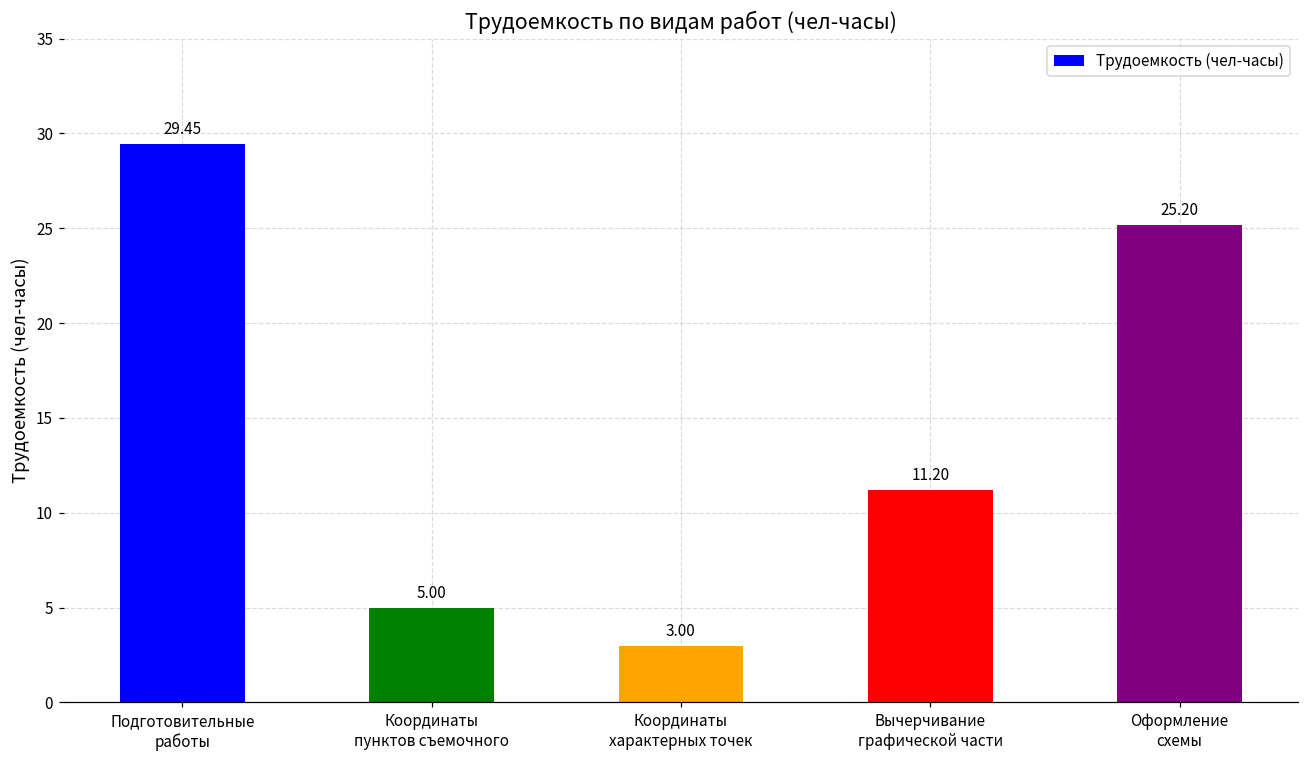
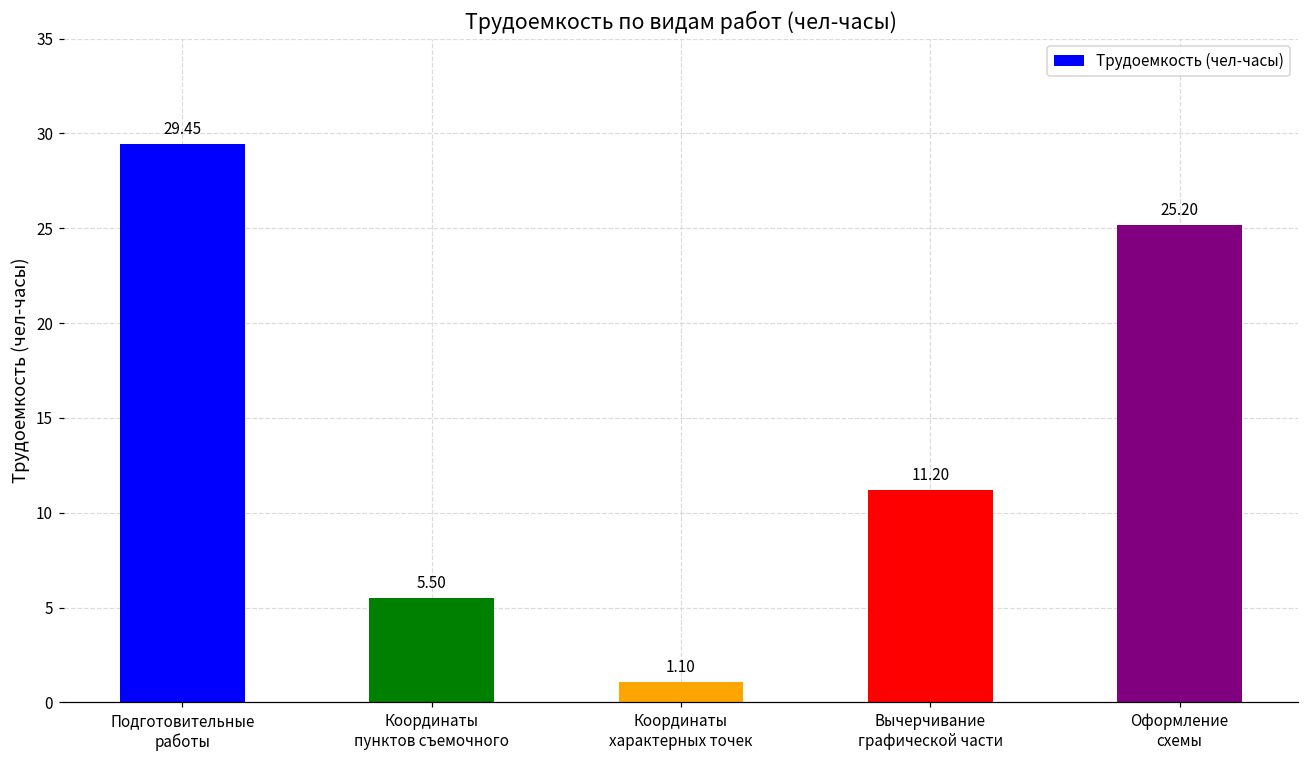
  {
    "Подготовительные работы": 29.45,
-   "Координаты пунктов съемочного": 5.00,
-   "Координаты характерных точек": 3.00,
+   "Координаты пунктов съемочного": 5.50,
+   "Координаты характерных точек": 1.10,
    "Вычерчивание графической части": 11.20,
    "Оформление схемы": 25.20
  }
